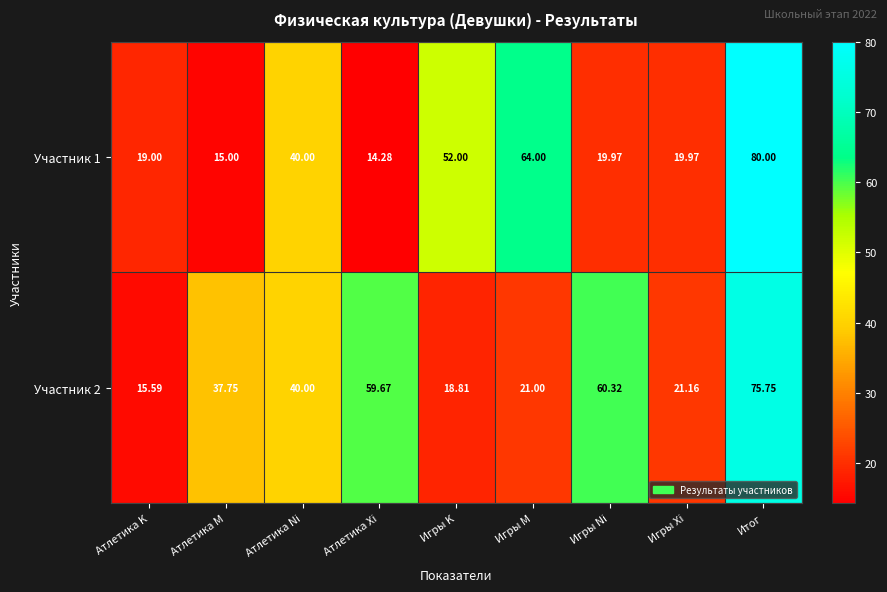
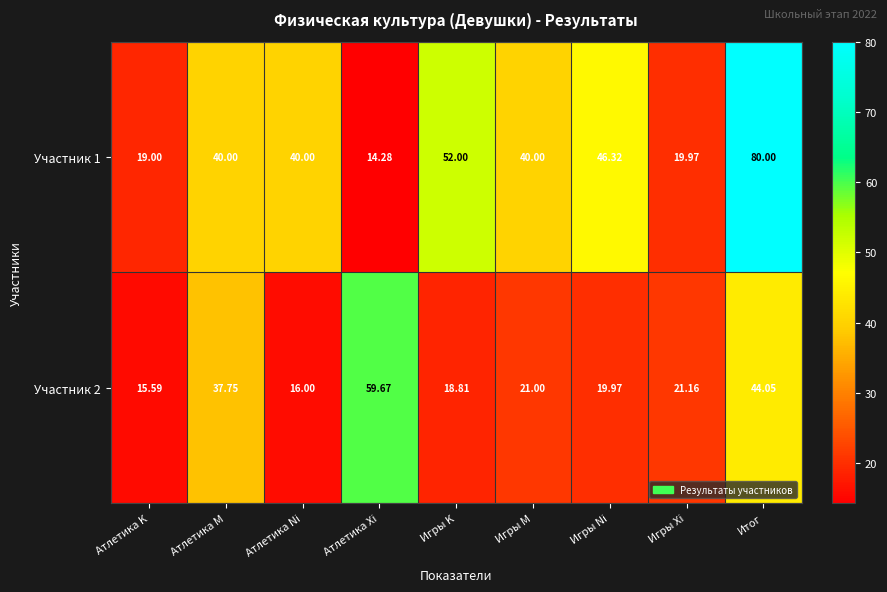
  {
    "Участник 1": {
      "Атлетика K": 19.00,
-     "Атлетика M": 15.00,
+     "Атлетика M": 40.00,
      "Атлетика Ni": 40.00,
      "Атлетика Xi": 14.28,
      "Игры K": 52.00,
-     "Игры M": 64.00,
-     "Игры Ni": 19.97,
+     "Игры M": 40.00,
+     "Игры Ni": 46.32,
      "Игры Xi": 19.97,
      "Итог": 80.00
    },
    "Участник 2": {
      "Атлетика K": 15.59,
      "Атлетика M": 37.75,
-     "Атлетика Ni": 40.00,
+     "Атлетика Ni": 16.00,
      "Атлетика Xi": 59.67,
      "Игры K": 18.81,
      "Игры M": 21.00,
-     "Игры Ni": 60.32,
+     "Игры Ni": 19.97,
      "Игры Xi": 21.16,
-     "Итог": 75.75
+     "Итог": 44.05
    }
  }
